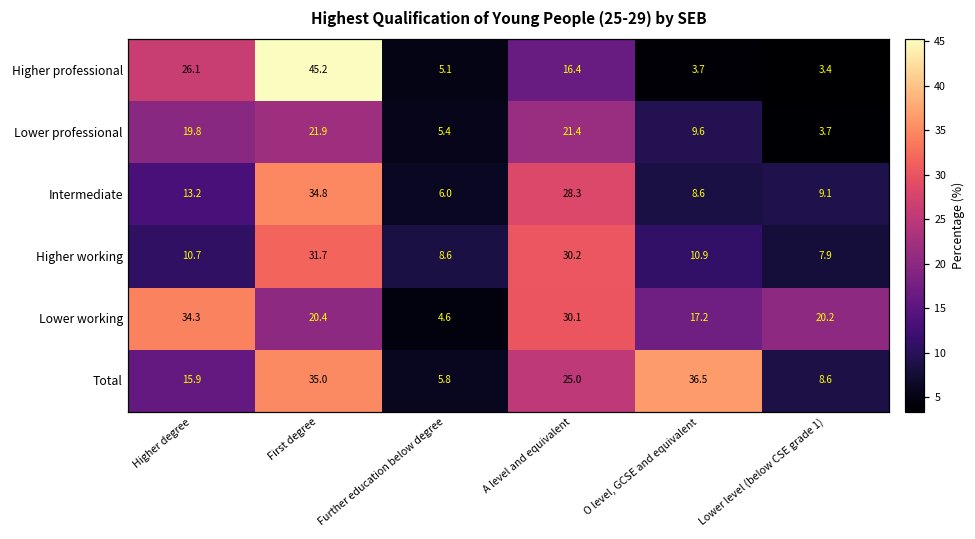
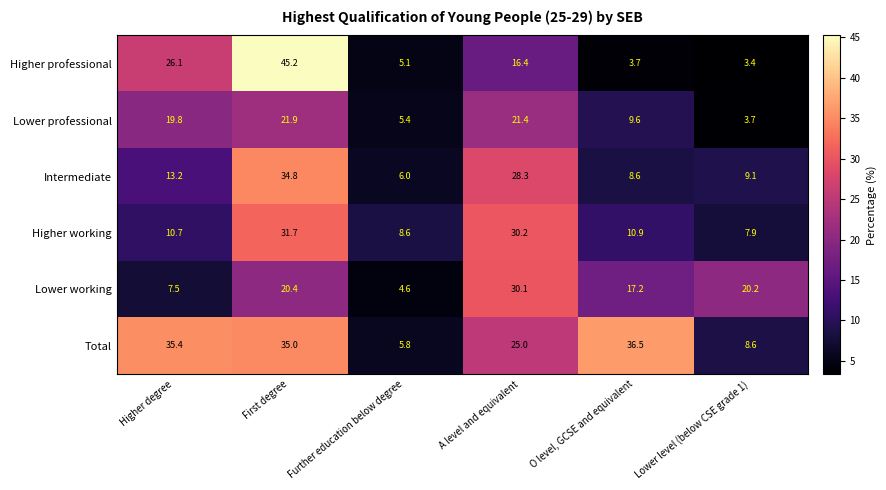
  {
    "Higher professional": {
      "Higher degree": 26.1,
      "First degree": 45.2,
      "Further education below degree": 5.1,
      "A level and equivalent": 16.4,
      "O level, GCSE and equivalent": 3.7,
      "Lower level (below CSE grade 1)": 3.4
    },
    "Lower professional": {
      "Higher degree": 19.8,
      "First degree": 21.9,
      "Further education below degree": 5.4,
      "A level and equivalent": 21.4,
      "O level, GCSE and equivalent": 9.6,
      "Lower level (below CSE grade 1)": 3.7
    },
    "Intermediate": {
      "Higher degree": 13.2,
      "First degree": 34.8,
      "Further education below degree": 6.0,
      "A level and equivalent": 28.3,
      "O level, GCSE and equivalent": 8.6,
      "Lower level (below CSE grade 1)": 9.1
    },
    "Higher working": {
      "Higher degree": 10.7,
      "First degree": 31.7,
      "Further education below degree": 8.6,
      "A level and equivalent": 30.2,
      "O level, GCSE and equivalent": 10.9,
      "Lower level (below CSE grade 1)": 7.9
    },
    "Lower working": {
-     "Higher degree": 34.3,
+     "Higher degree": 7.5,
      "First degree": 20.4,
      "Further education below degree": 4.6,
      "A level and equivalent": 30.1,
      "O level, GCSE and equivalent": 17.2,
      "Lower level (below CSE grade 1)": 20.2
    },
    "Total": {
-     "Higher degree": 15.9,
+     "Higher degree": 35.4,
      "First degree": 35.0,
      "Further education below degree": 5.8,
      "A level and equivalent": 25.0,
      "O level, GCSE and equivalent": 36.5,
      "Lower level (below CSE grade 1)": 8.6
    }
  }
